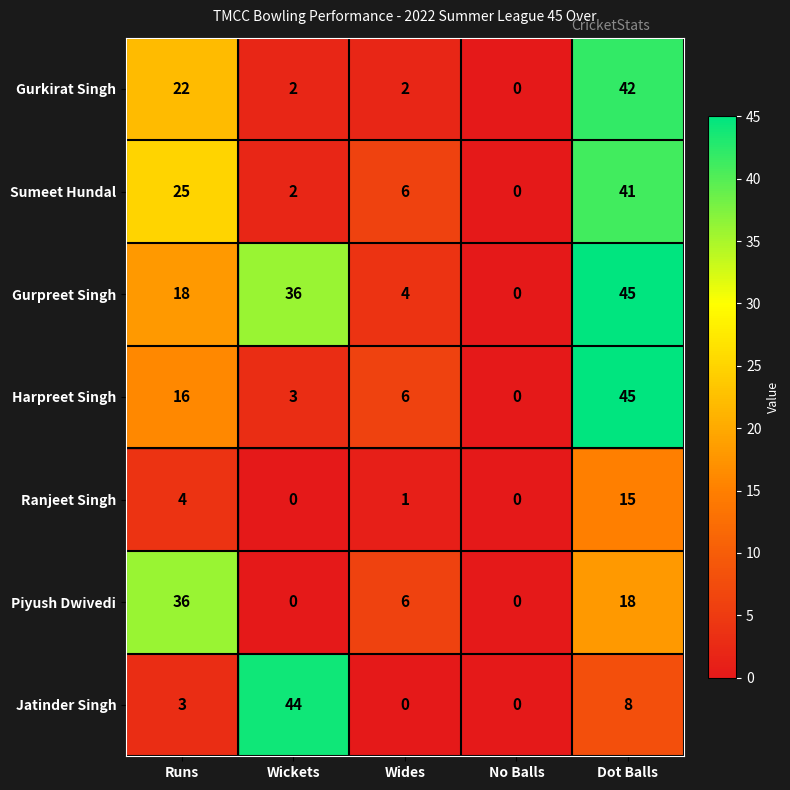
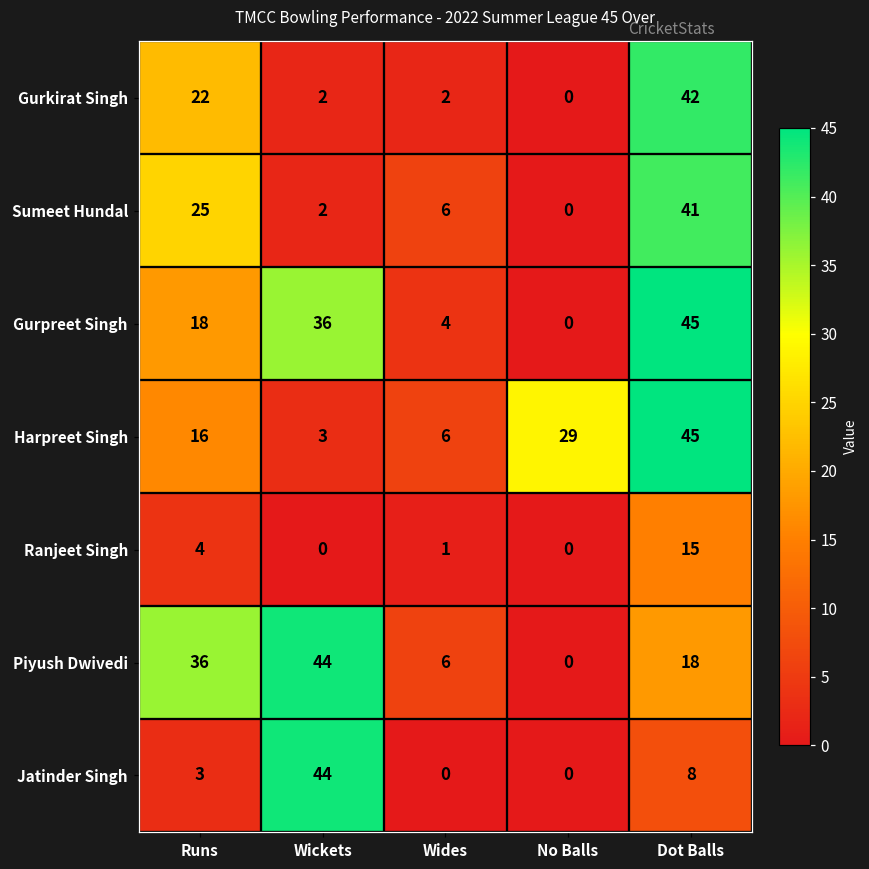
  {
    "Gurkirat Singh": {
      "Runs": 22,
      "Wickets": 2,
      "Wides": 2,
      "No Balls": 0,
      "Dot Balls": 42
    },
    "Sumeet Hundal": {
      "Runs": 25,
      "Wickets": 2,
      "Wides": 6,
      "No Balls": 0,
      "Dot Balls": 41
    },
    "Gurpreet Singh": {
      "Runs": 18,
      "Wickets": 36,
      "Wides": 4,
      "No Balls": 0,
      "Dot Balls": 45
    },
    "Harpreet Singh": {
      "Runs": 16,
      "Wickets": 3,
      "Wides": 6,
-     "No Balls": 0,
+     "No Balls": 29,
      "Dot Balls": 45
    },
    "Ranjeet Singh": {
      "Runs": 4,
      "Wickets": 0,
      "Wides": 1,
      "No Balls": 0,
      "Dot Balls": 15
    },
    "Piyush Dwivedi": {
      "Runs": 36,
-     "Wickets": 0,
+     "Wickets": 44,
      "Wides": 6,
      "No Balls": 0,
      "Dot Balls": 18
    },
    "Jatinder Singh": {
      "Runs": 3,
      "Wickets": 44,
      "Wides": 0,
      "No Balls": 0,
      "Dot Balls": 8
    }
  }
